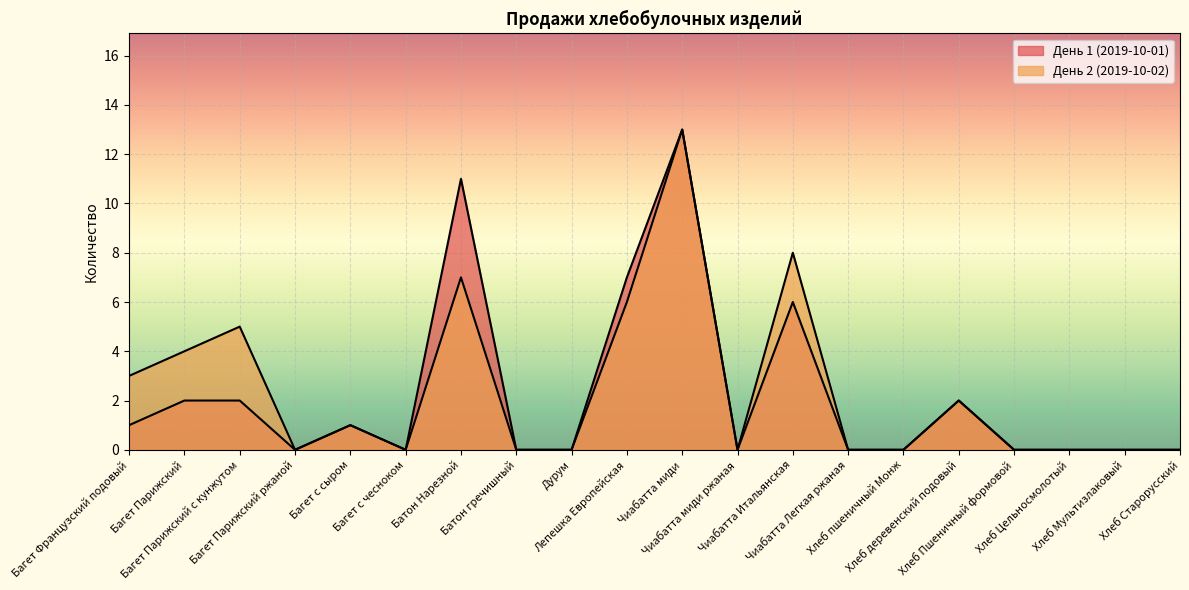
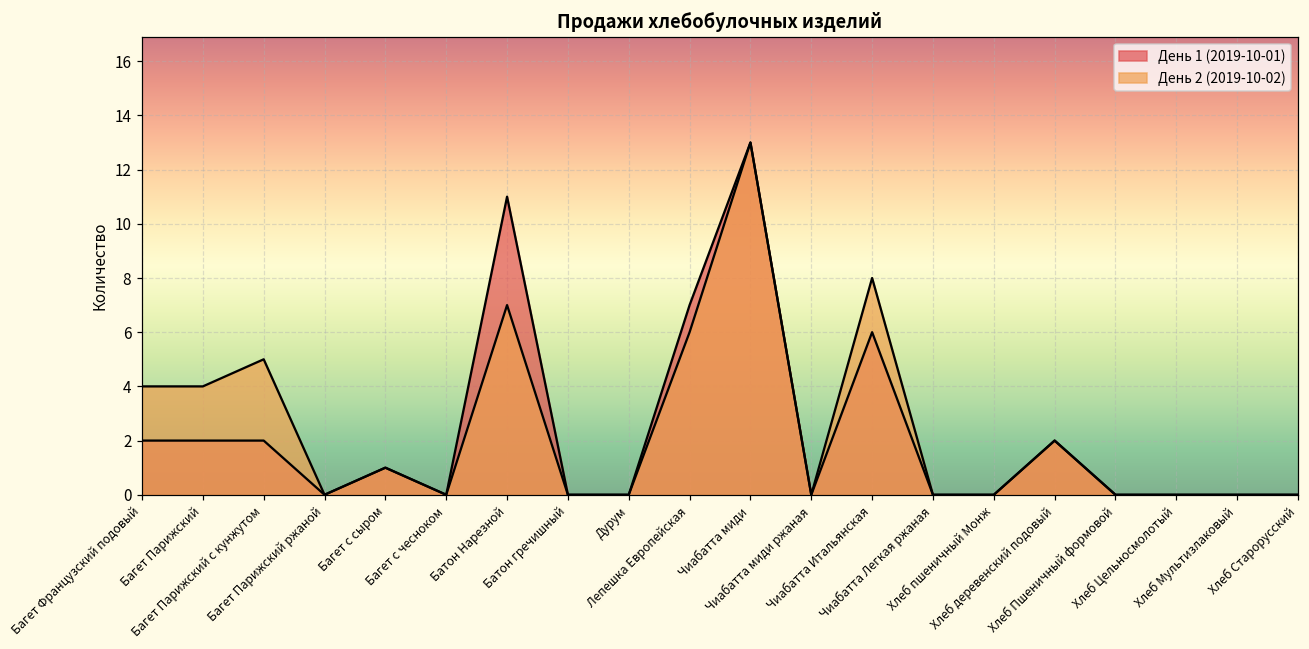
  {
    "День 1 (2019-10-01)": {
-     "Багет Французский подовый": 1,
+     "Багет Французский подовый": 2,
      "Багет Парижский": 2,
      "Багет Парижский с кунжутом": 2,
      "Батон Нарезной": 11,
      "Лепешка Европейская": 7,
      "Чиабатта Итальянская": 6
    },
    "День 2 (2019-10-02)": {
-     "Багет Французский подовый": 3,
+     "Багет Французский подовый": 4,
      "Багет Парижский": 4,
      "Багет Парижский с кунжутом": 5,
      "Батон Нарезной": 7,
      "Лепешка Европейская": 6,
      "Чиабатта Итальянская": 8
    }
  }
